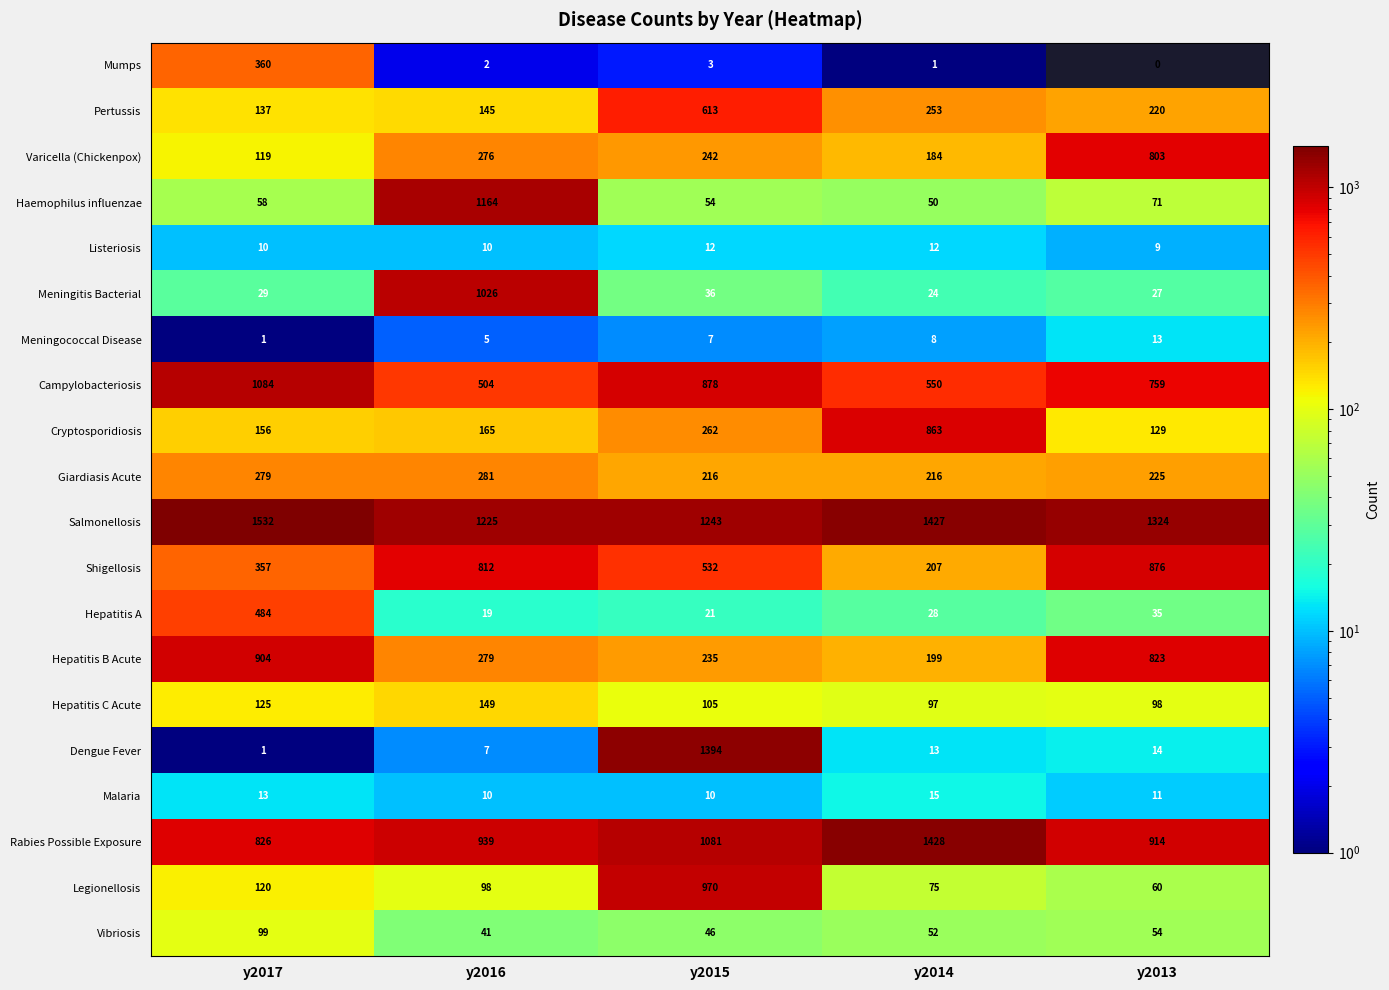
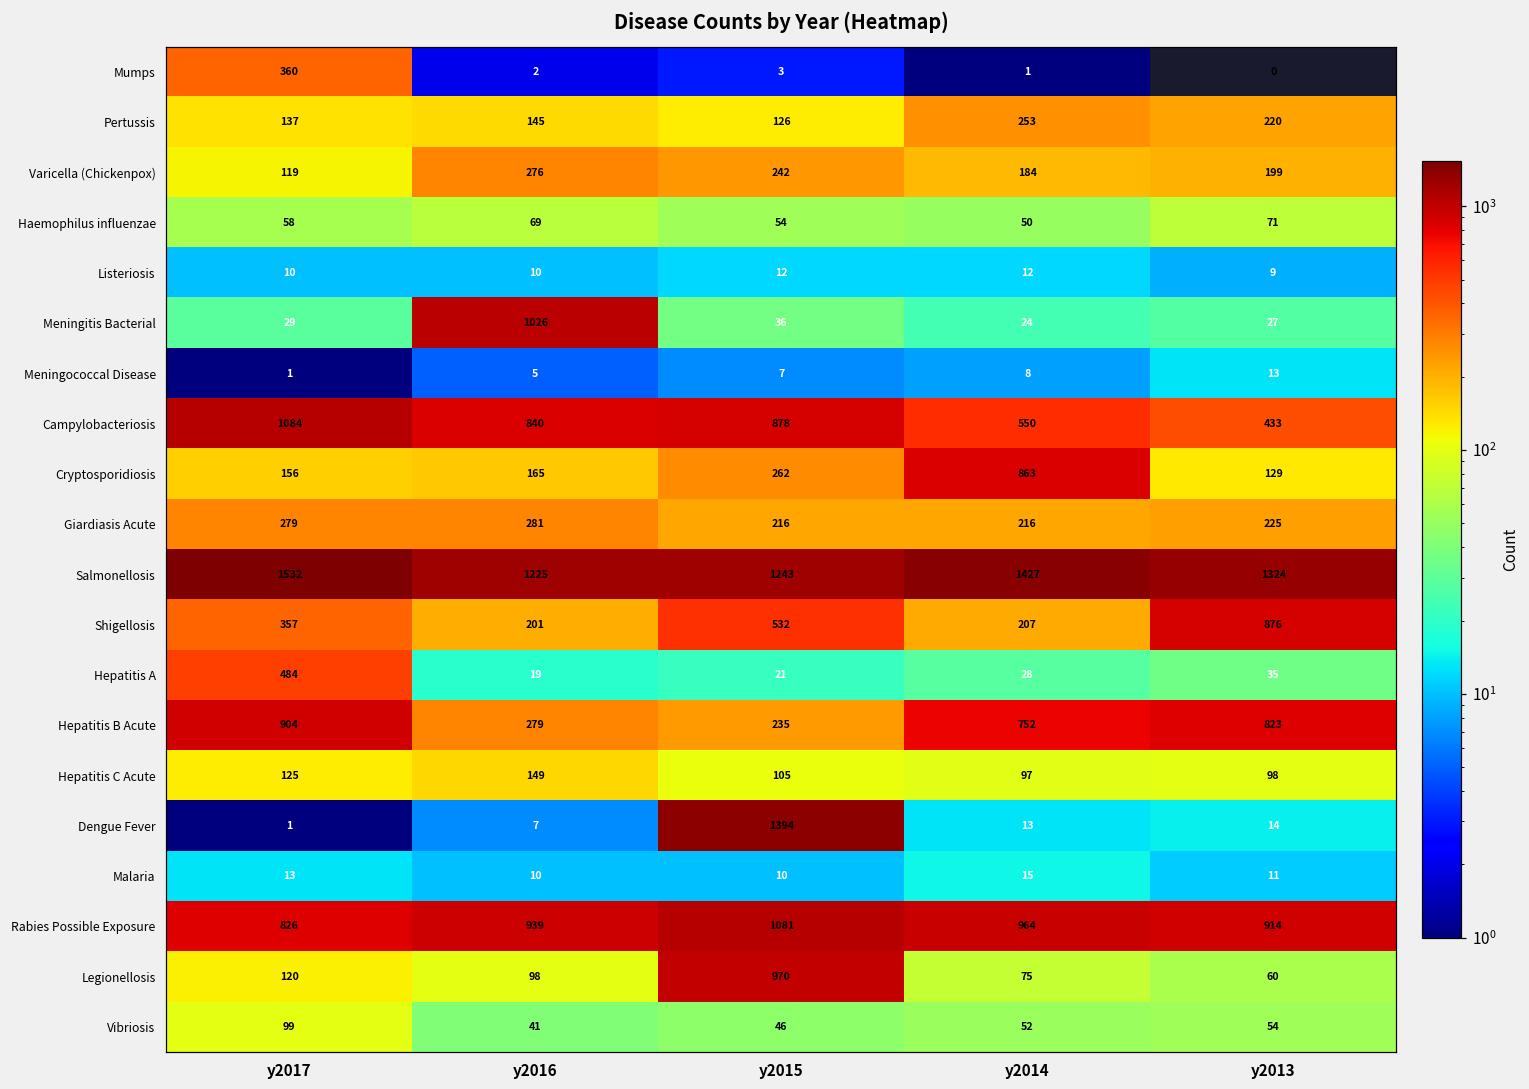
  {
    "Mumps": {
      "y2017": 360,
      "y2016": 2,
      "y2015": 3,
      "y2014": 1
    },
    "Pertussis": {
      "y2017": 137,
      "y2016": 145,
-     "y2015": 613,
+     "y2015": 126,
      "y2014": 253,
      "y2013": 220
    },
    "Varicella (Chickenpox)": {
      "y2017": 119,
      "y2016": 276,
      "y2015": 242,
      "y2014": 184,
-     "y2013": 803
+     "y2013": 199
    },
    "Haemophilus influenzae": {
      "y2017": 58,
-     "y2016": 1164,
+     "y2016": 69,
      "y2015": 54,
      "y2014": 50,
      "y2013": 71
    },
    "Listeriosis": {
      "y2017": 10,
      "y2016": 10,
      "y2015": 12,
      "y2014": 12,
      "y2013": 9
    },
    "Meningitis Bacterial": {
      "y2017": 29,
      "y2016": 1026,
      "y2015": 36,
      "y2014": 24,
      "y2013": 27
    },
    "Meningococcal Disease": {
      "y2017": 1,
      "y2016": 5,
      "y2015": 7,
      "y2014": 8,
      "y2013": 13
    },
    "Campylobacteriosis": {
      "y2017": 1084,
-     "y2016": 504,
+     "y2016": 840,
      "y2015": 878,
      "y2014": 550,
-     "y2013": 759
+     "y2013": 433
    },
    "Cryptosporidiosis": {
      "y2017": 156,
      "y2016": 165,
      "y2015": 262,
      "y2014": 863,
      "y2013": 129
    },
    "Giardiasis Acute": {
      "y2017": 279,
      "y2016": 281,
      "y2015": 216,
      "y2014": 216,
      "y2013": 225
    },
    "Salmonellosis": {
      "y2017": 1532,
      "y2016": 1225,
      "y2015": 1243,
      "y2014": 1427,
      "y2013": 1324
    },
    "Shigellosis": {
      "y2017": 357,
-     "y2016": 812,
+     "y2016": 201,
      "y2015": 532,
      "y2014": 207,
      "y2013": 876
    },
    "Hepatitis A": {
      "y2017": 484,
      "y2016": 19,
      "y2015": 21,
      "y2014": 28,
      "y2013": 35
    },
    "Hepatitis B Acute": {
      "y2017": 904,
      "y2016": 279,
      "y2015": 235,
-     "y2014": 199,
+     "y2014": 752,
      "y2013": 823
    },
    "Hepatitis C Acute": {
      "y2017": 125,
      "y2016": 149,
      "y2015": 105,
      "y2014": 97,
      "y2013": 98
    },
    "Dengue Fever": {
      "y2017": 1,
      "y2016": 7,
      "y2015": 1394,
      "y2014": 13,
      "y2013": 14
    },
    "Malaria": {
      "y2017": 13,
      "y2016": 10,
      "y2015": 10,
      "y2014": 15,
      "y2013": 11
    },
    "Rabies Possible Exposure": {
      "y2017": 826,
      "y2016": 939,
      "y2015": 1081,
-     "y2014": 1428,
+     "y2014": 964,
      "y2013": 914
    },
    "Legionellosis": {
      "y2017": 120,
      "y2016": 98,
      "y2015": 970,
      "y2014": 75,
      "y2013": 60
    },
    "Vibriosis": {
      "y2017": 99,
      "y2016": 41,
      "y2015": 46,
      "y2014": 52,
      "y2013": 54
    }
  }
